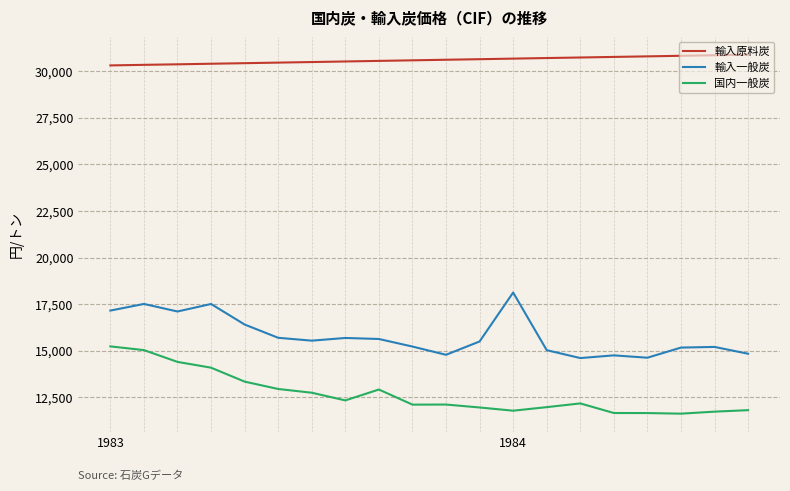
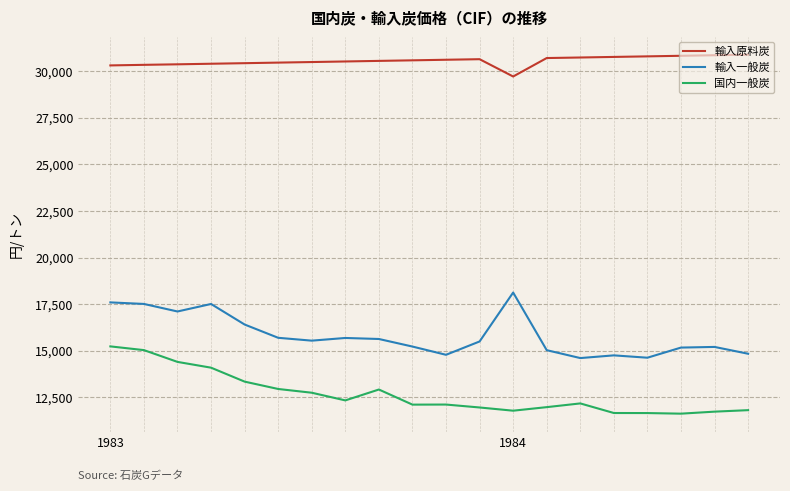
  {
    "輸入原料炭": {
      "1983": "30,300",
-     "1984": "30,700"
+     "1984": "29,700"
    },
    "輸入一般炭": {
-     "1983": "17,200",
+     "1983": "17,600",
      "1984": "18,100"
    },
    "国内一般炭": {
      "1983": "15,200",
      "1984": "11,800"
    }
  }
